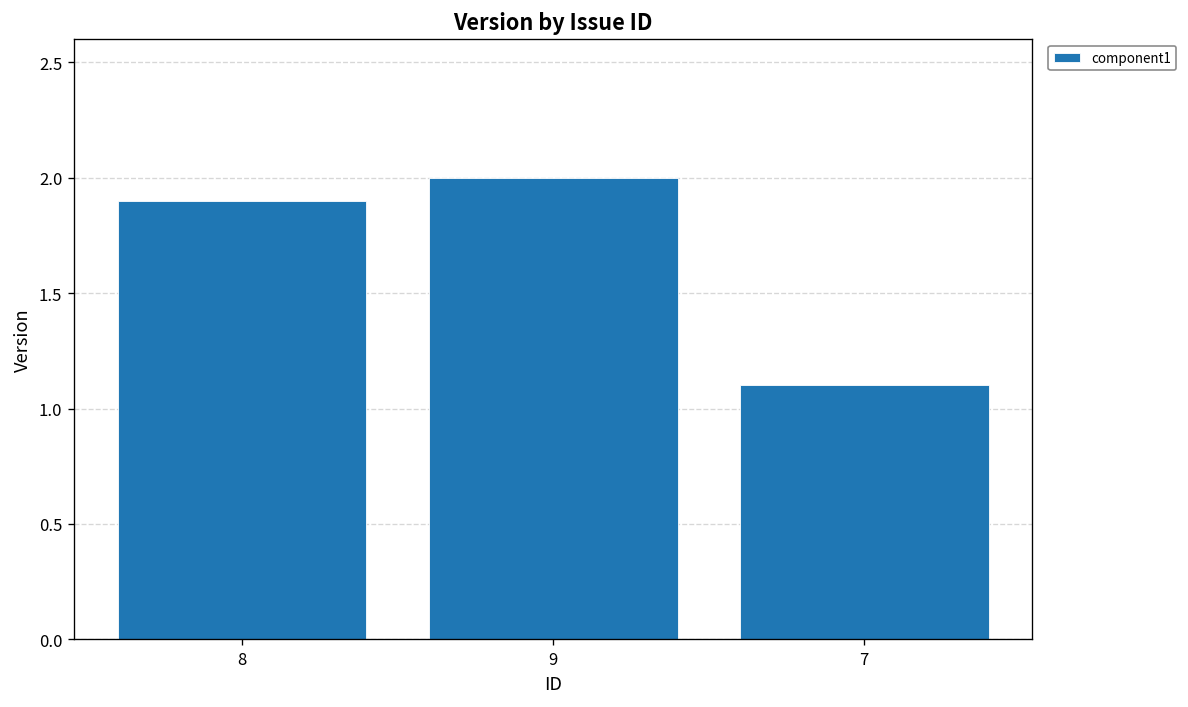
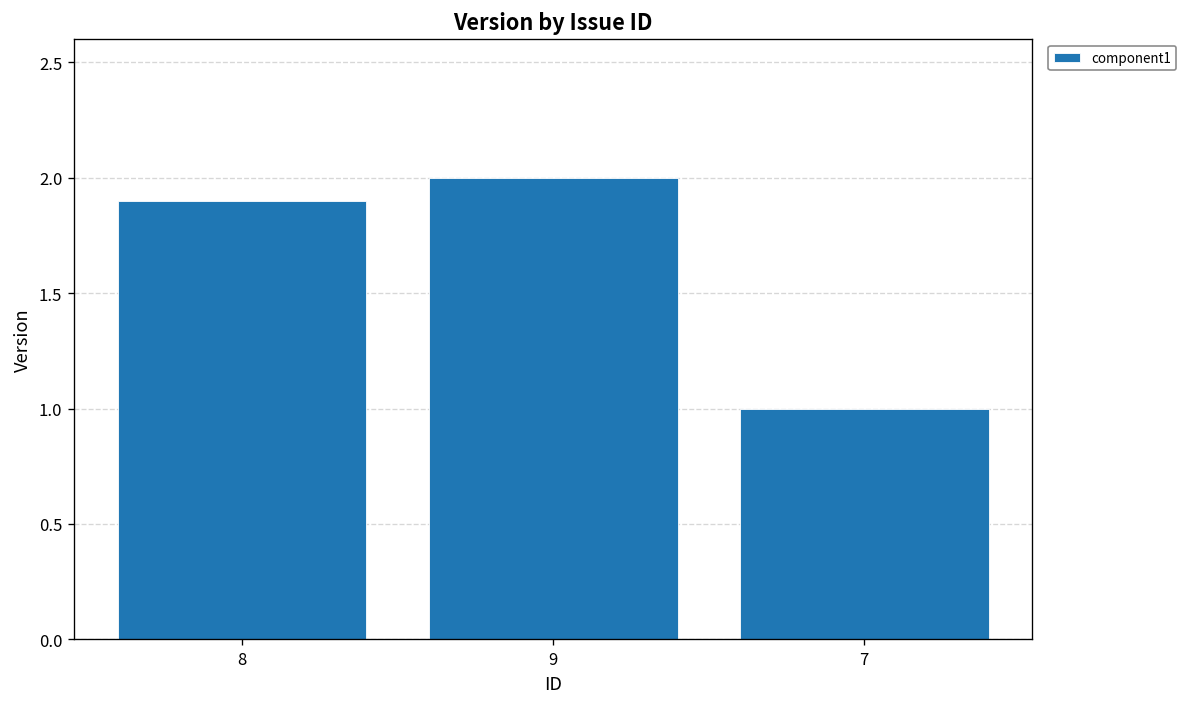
  {
    "8": 1.9,
    "9": 2.0,
-   "7": 1.1
+   "7": 1.0
  }
